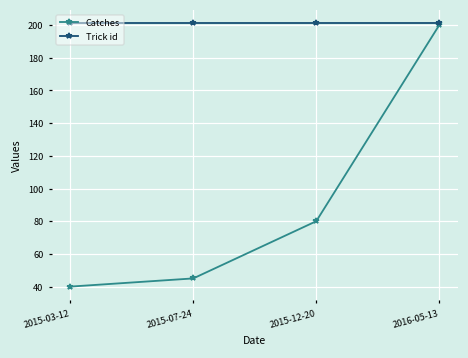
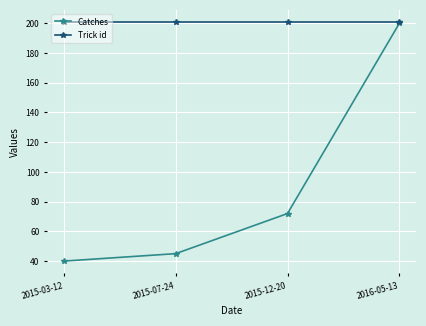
  {
    "Catches": {
      "2015-03-12": 40,
      "2015-07-24": 45,
-     "2015-12-20": 80
+     "2015-12-20": 72
    },
    "Trick id": {
      "2015-07-24": 201,
      "2015-12-20": 201
    }
  }
